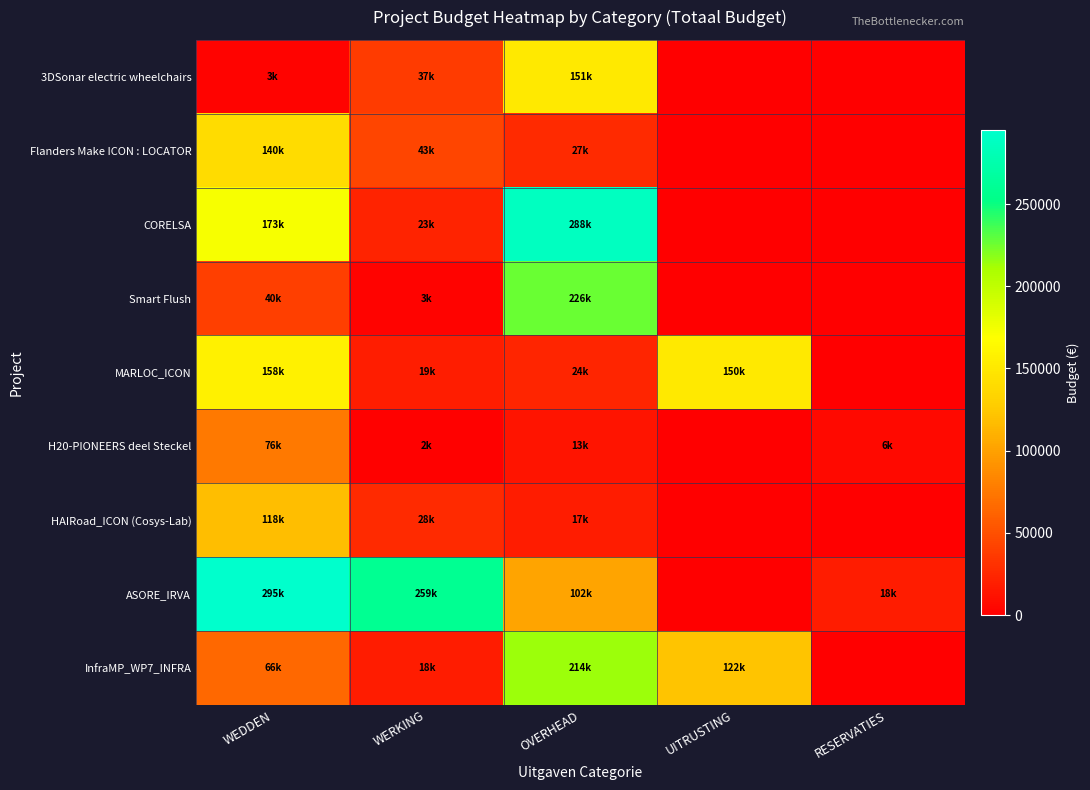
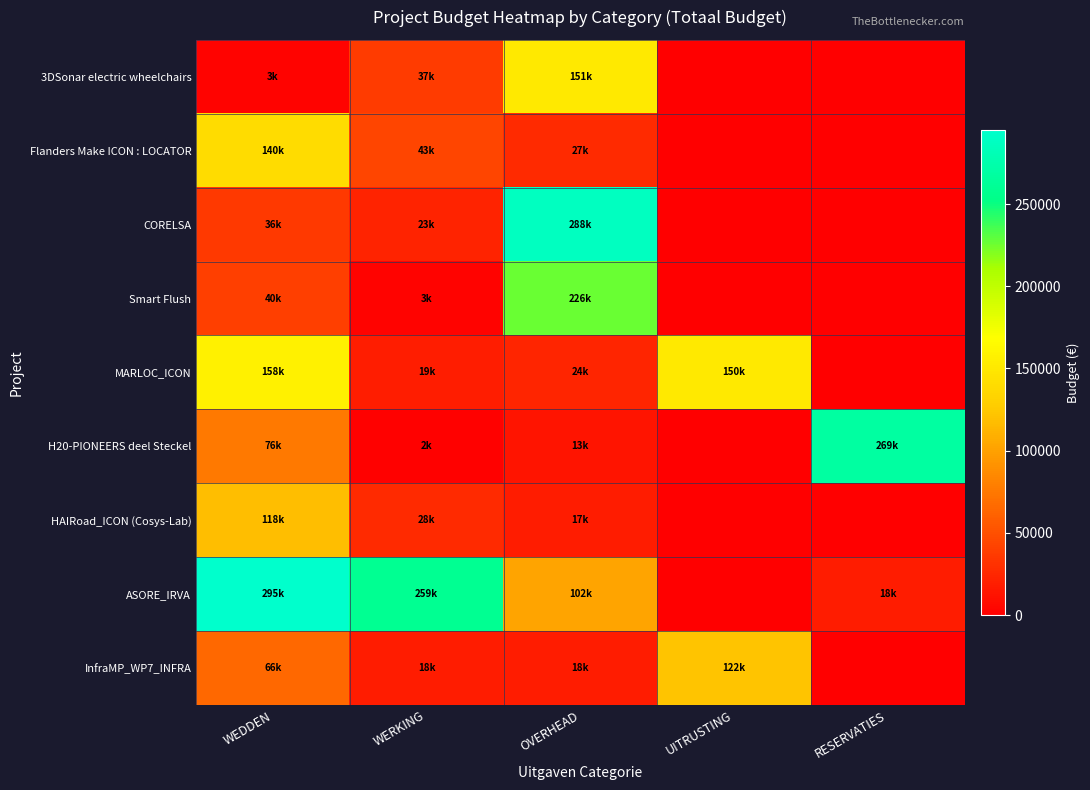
  {
    "3DSonar electric wheelchairs": {
      "WEDDEN": "3k",
      "WERKING": "37k",
      "OVERHEAD": "151k"
    },
    "Flanders Make ICON : LOCATOR": {
      "WEDDEN": "140k",
      "WERKING": "43k",
      "OVERHEAD": "27k"
    },
    "CORELSA": {
-     "WEDDEN": "173k",
+     "WEDDEN": "36k",
      "WERKING": "23k",
      "OVERHEAD": "288k"
    },
    "Smart Flush": {
      "WEDDEN": "40k",
      "WERKING": "3k",
      "OVERHEAD": "226k"
    },
    "MARLOC_ICON": {
      "WEDDEN": "158k",
      "WERKING": "19k",
      "OVERHEAD": "24k",
      "UITRUSTING": "150k"
    },
    "H20-PIONEERS deel Steckel": {
      "WEDDEN": "76k",
      "WERKING": "2k",
      "OVERHEAD": "13k",
-     "RESERVATIES": "6k"
+     "RESERVATIES": "269k"
    },
    "HAIRoad_ICON (Cosys-Lab)": {
      "WEDDEN": "118k",
      "WERKING": "28k",
      "OVERHEAD": "17k"
    },
    "ASORE_IRVA": {
      "WEDDEN": "295k",
      "WERKING": "259k",
      "OVERHEAD": "102k",
      "RESERVATIES": "18k"
    },
    "InfraMP_WP7_INFRA": {
      "WEDDEN": "66k",
      "WERKING": "18k",
-     "OVERHEAD": "214k",
+     "OVERHEAD": "18k",
      "UITRUSTING": "122k"
    }
  }
